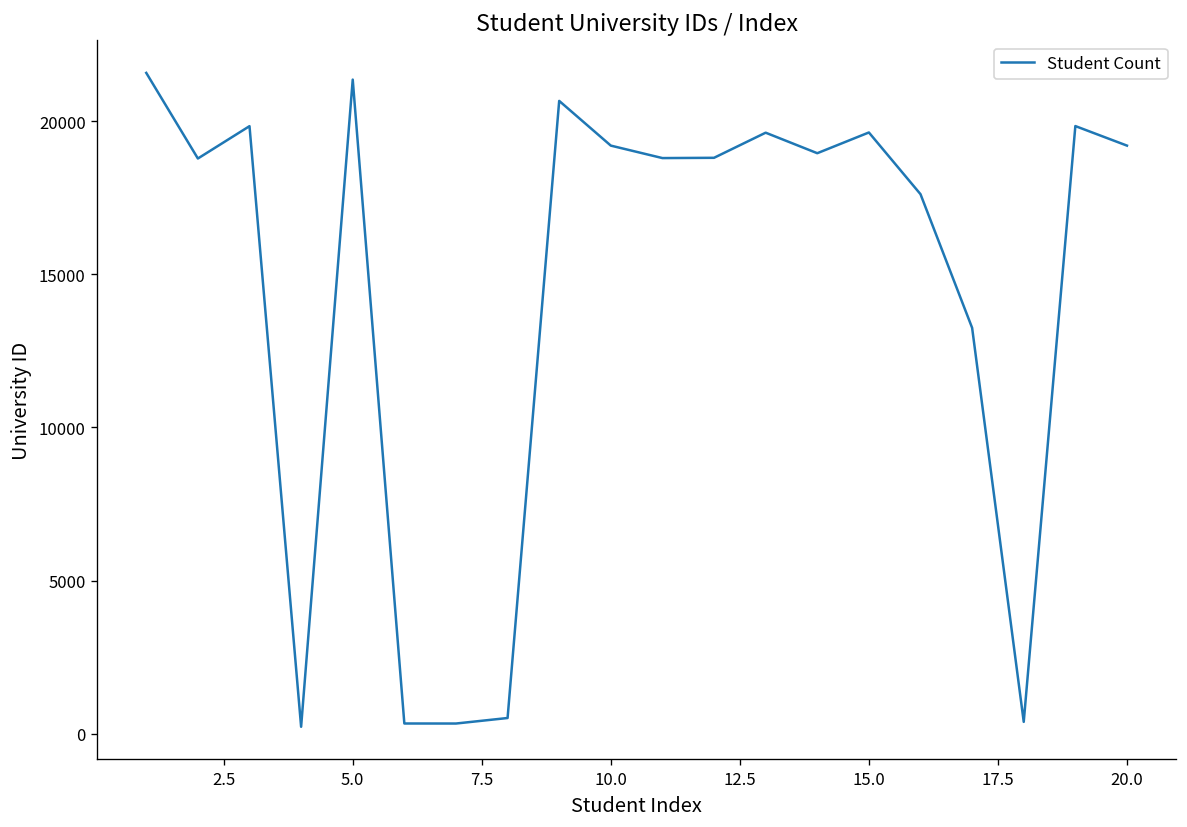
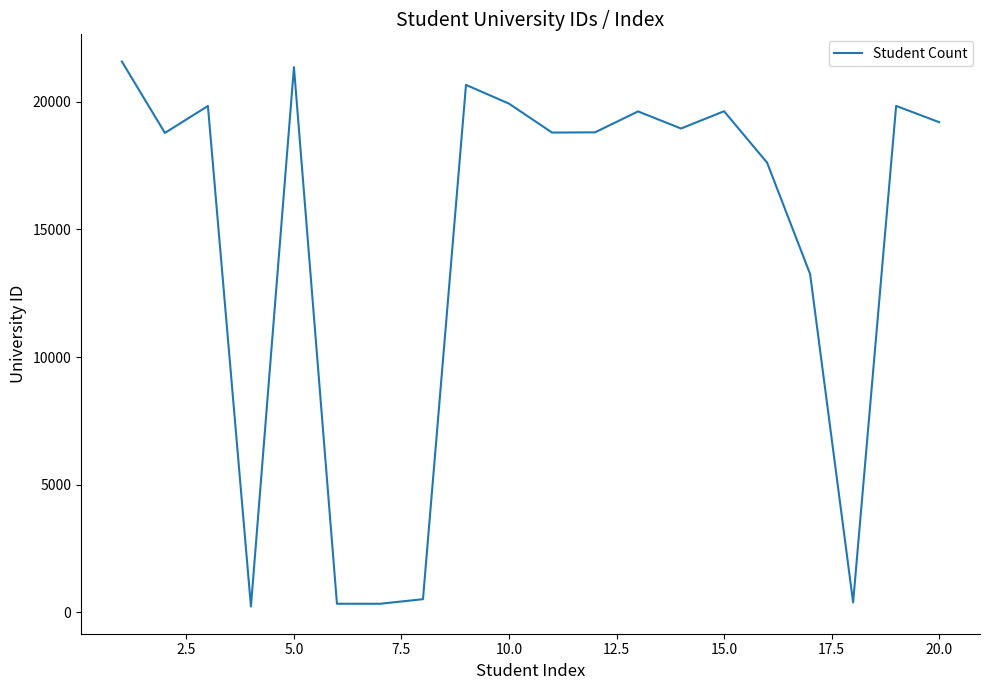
  {
    "5.0": 21400,
-   "10.0": 19200,
+   "10.0": 19900,
    "15.0": 19600,
    "20.0": 19200
  }
